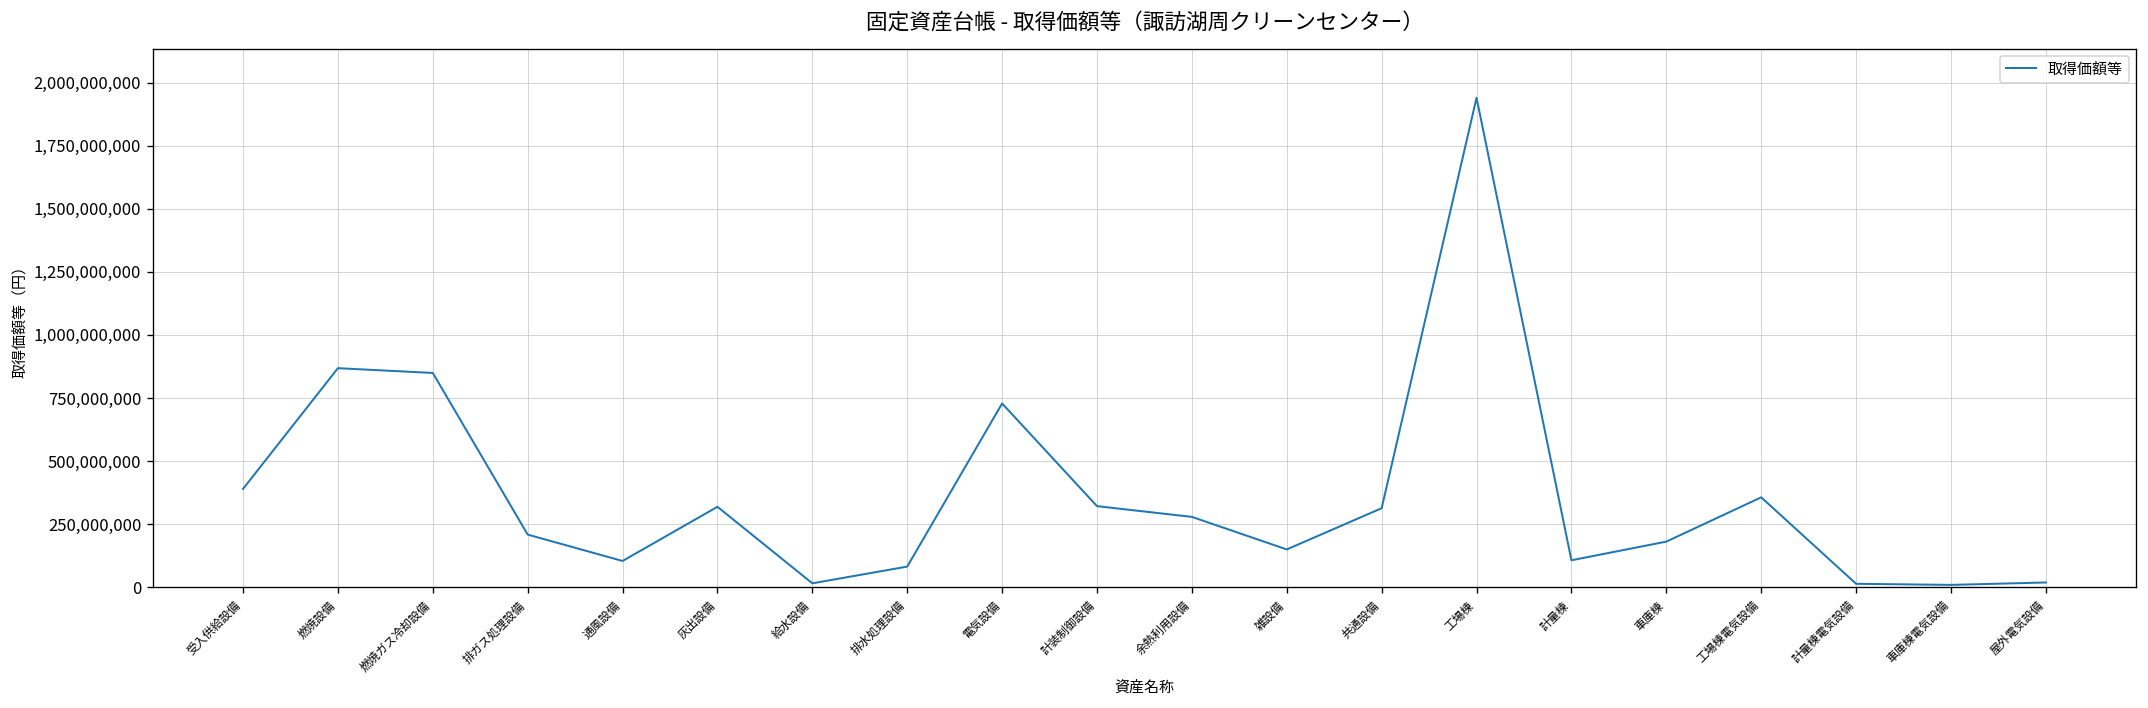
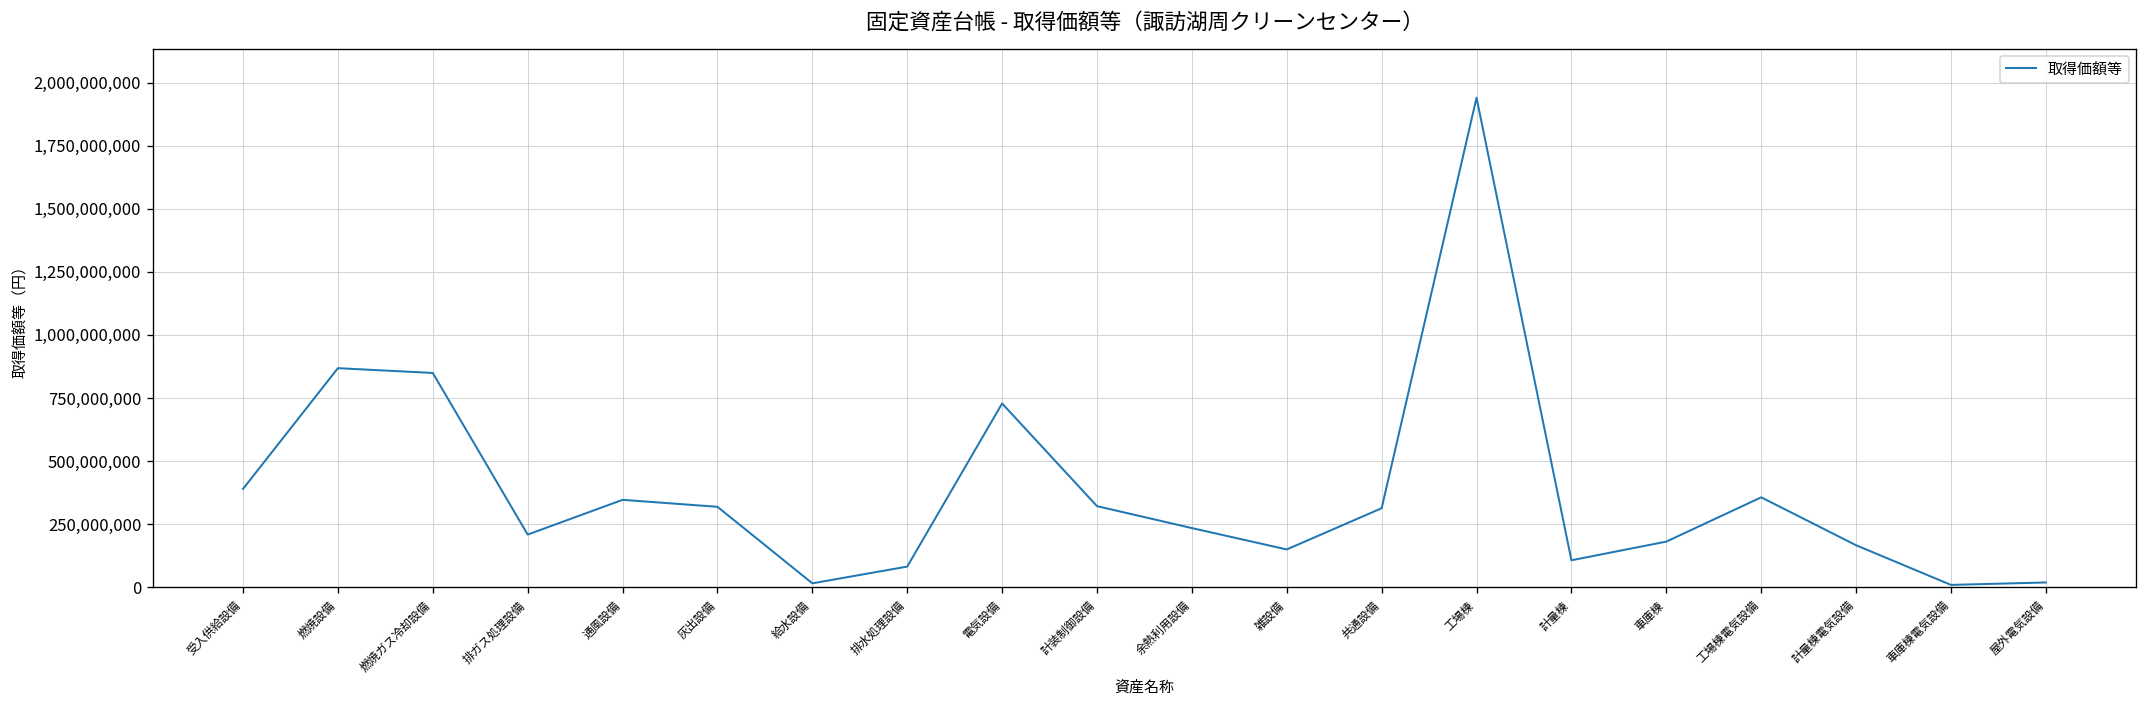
  {
    "受入供給設備": "390,000,000",
    "燃焼設備": "870,000,000",
    "燃焼ガス冷却設備": "850,000,000",
    "排ガス処理設備": "210,000,000",
-   "通風設備": "100,000,000",
+   "通風設備": "350,000,000",
    "灰出設備": "320,000,000",
    "給水設備": "20,000,000",
    "排水処理設備": "80,000,000",
    "電気設備": "730,000,000",
    "計装制御設備": "320,000,000",
-   "余熱利用設備": "280,000,000",
+   "余熱利用設備": "230,000,000",
    "雑設備": "150,000,000",
    "共通設備": "310,000,000",
    "工場棟": "1,940,000,000",
    "計量棟": "110,000,000",
    "車庫棟": "180,000,000",
    "工場棟電気設備": "360,000,000",
-   "計量棟電気設備": "10,000,000",
+   "計量棟電気設備": "170,000,000",
    "車庫棟電気設備": "10,000,000",
    "屋外電気設備": "20,000,000"
  }
